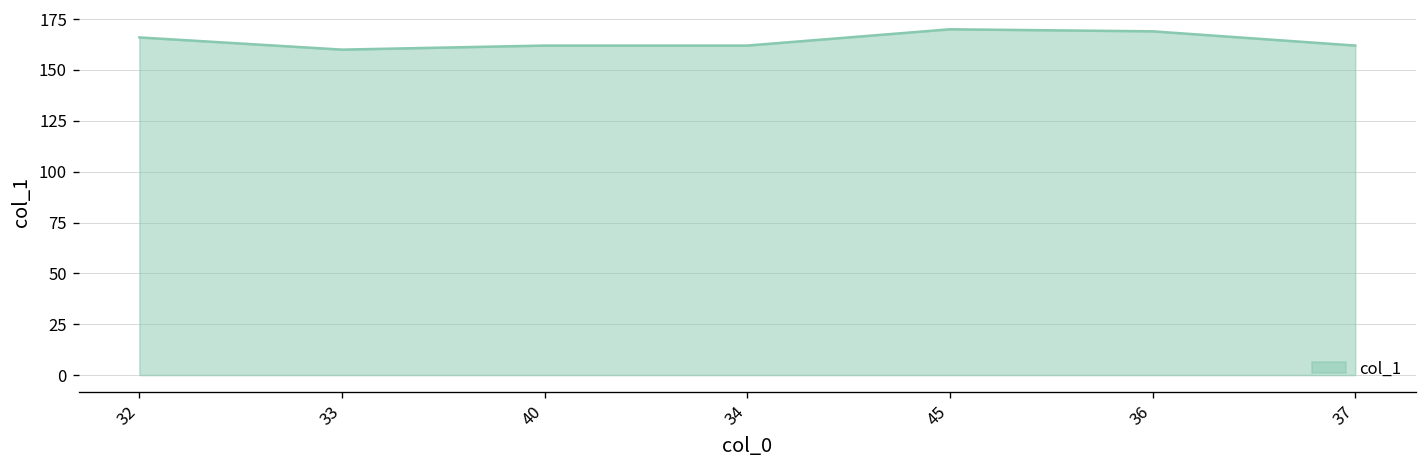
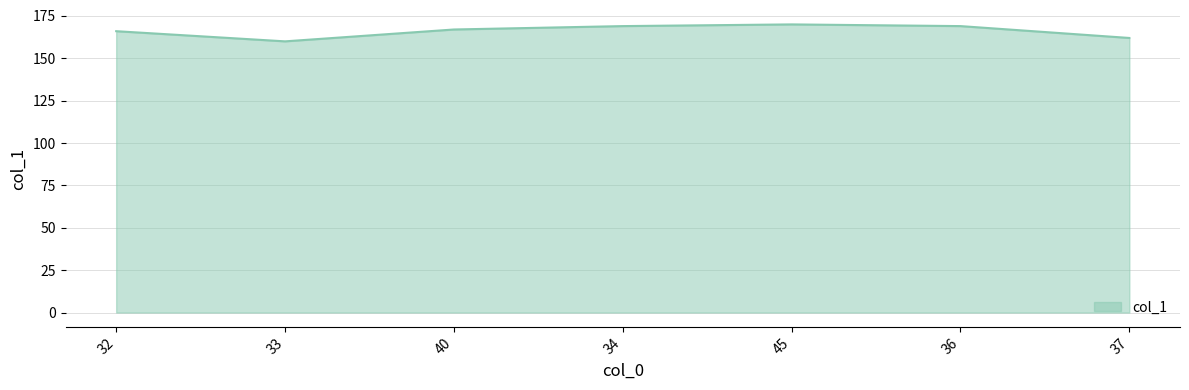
  {
    "32": 166,
    "33": 160,
-   "40": 162,
-   "34": 162,
+   "40": 167,
+   "34": 169,
    "45": 170,
    "36": 169,
    "37": 162
  }
